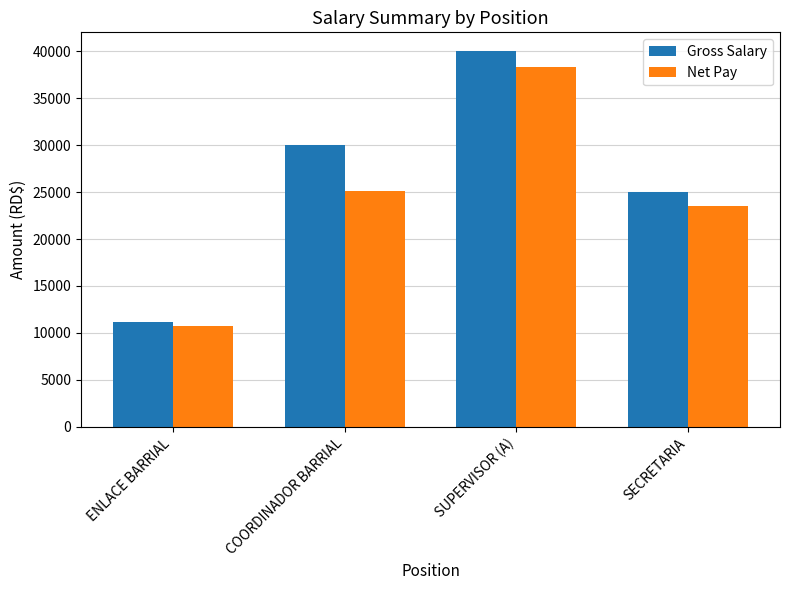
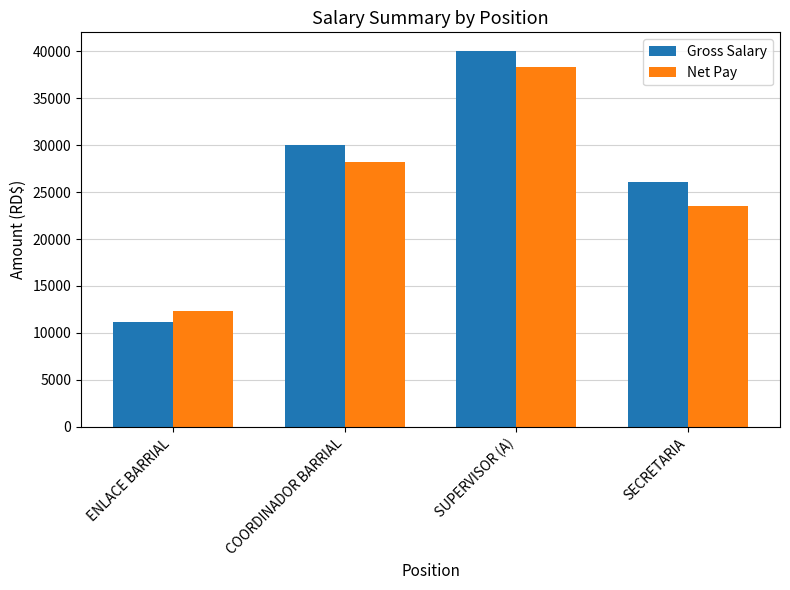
  {
    "Gross Salary": {
      "ENLACE BARRIAL": 11000,
      "COORDINADOR BARRIAL": 30000,
      "SUPERVISOR (A)": 40000,
-     "SECRETARIA": 25000
+     "SECRETARIA": 26000
    },
    "Net Pay": {
-     "ENLACE BARRIAL": 11000,
-     "COORDINADOR BARRIAL": 25000,
+     "ENLACE BARRIAL": 12000,
+     "COORDINADOR BARRIAL": 28000,
      "SUPERVISOR (A)": 38000,
      "SECRETARIA": 23000
    }
  }
